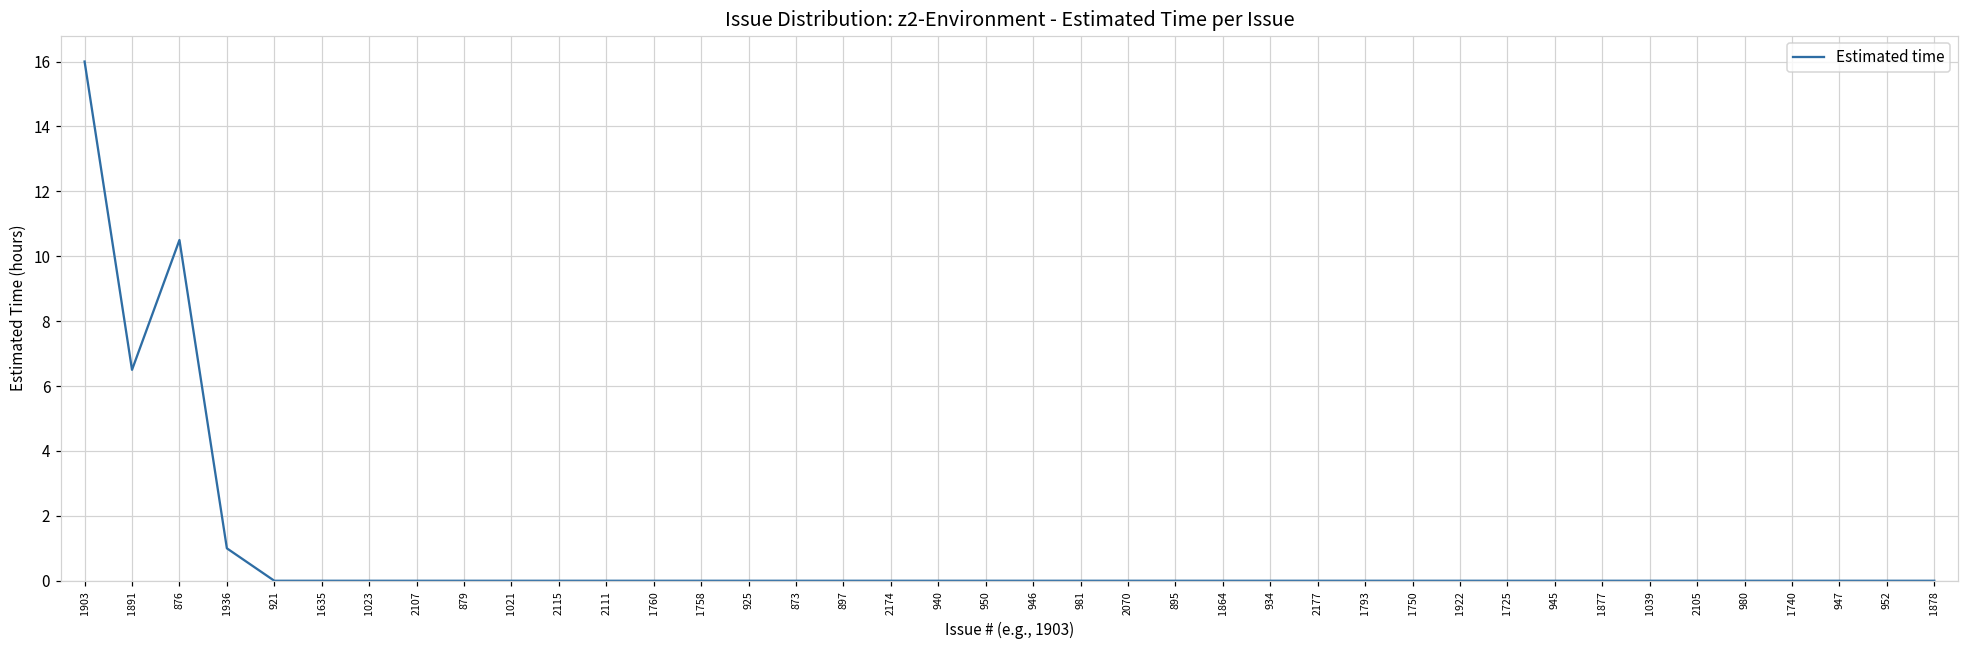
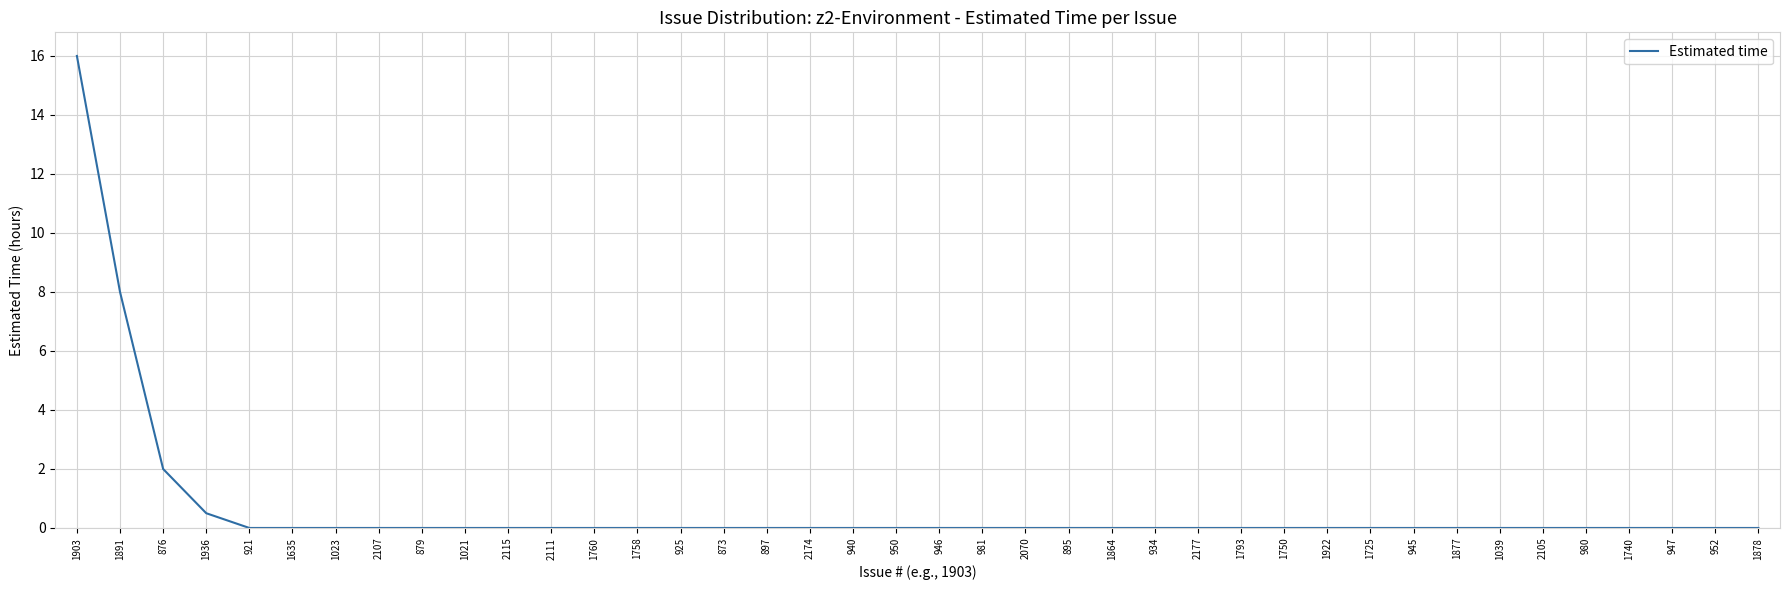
  {
    "1903": 16.0,
-   "1891": 6.5,
-   "876": 10.5,
-   "1936": 1.0,
+   "1891": 8.0,
+   "876": 2.0,
+   "1936": 0.5,
    "921": 0.0,
    "1635": 0.0,
    "1023": 0.0,
    "2107": 0.0,
    "879": 0.0,
    "1021": 0.0,
    "2115": 0.0,
    "2111": 0.0,
    "1760": 0.0,
    "1758": 0.0,
    "925": 0.0,
    "873": 0.0,
    "897": 0.0,
    "2174": 0.0,
    "940": 0.0,
    "950": 0.0,
    "946": 0.0,
    "981": 0.0,
    "2070": 0.0,
    "895": 0.0,
    "1864": 0.0,
    "934": 0.0,
    "2177": 0.0,
    "1793": 0.0,
    "1750": 0.0,
    "1922": 0.0,
    "1725": 0.0,
    "945": 0.0,
    "1877": 0.0,
    "1039": 0.0,
    "2105": 0.0,
    "980": 0.0,
    "1740": 0.0,
    "947": 0.0,
    "952": 0.0,
    "1878": 0.0
  }
